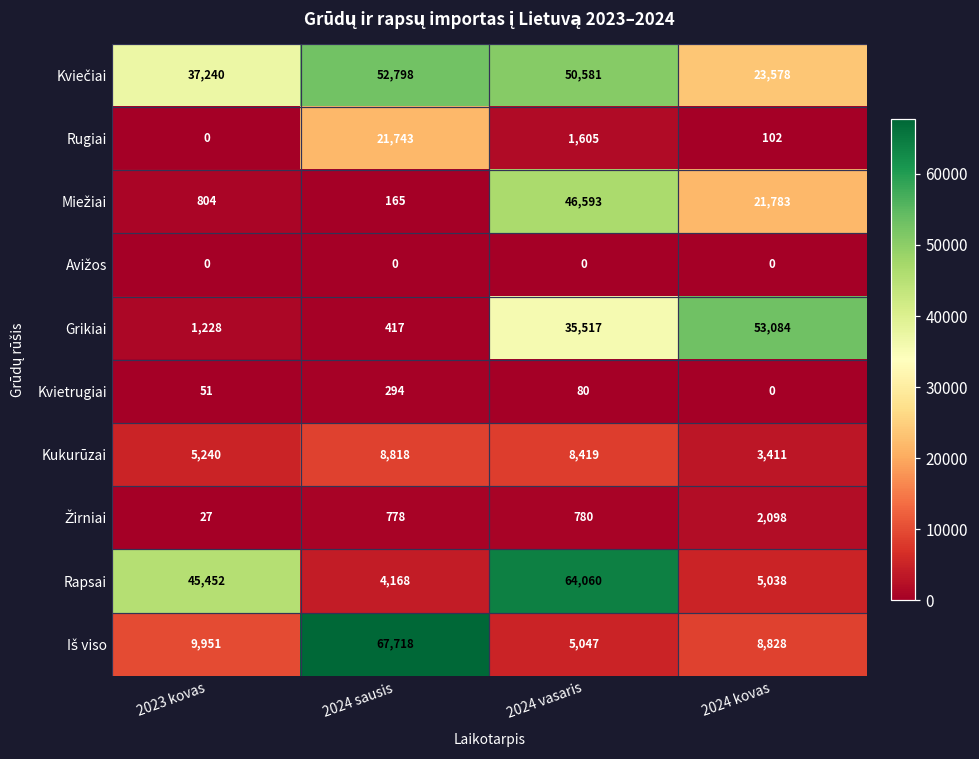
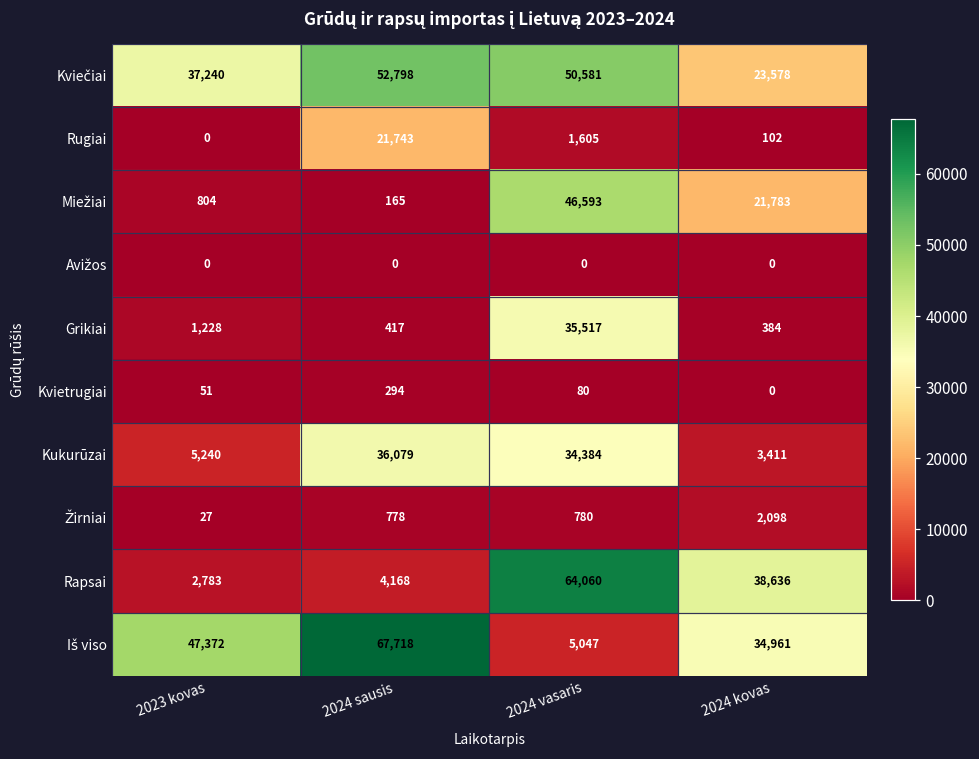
  {
    "Kviečiai": {
      "2023 kovas": "37,240",
      "2024 sausis": "52,798",
      "2024 vasaris": "50,581",
      "2024 kovas": "23,578"
    },
    "Rugiai": {
      "2023 kovas": "0",
      "2024 sausis": "21,743",
      "2024 vasaris": "1,605",
      "2024 kovas": "102"
    },
    "Miežiai": {
      "2023 kovas": "804",
      "2024 sausis": "165",
      "2024 vasaris": "46,593",
      "2024 kovas": "21,783"
    },
    "Avižos": {
      "2023 kovas": "0",
      "2024 sausis": "0",
      "2024 vasaris": "0",
      "2024 kovas": "0"
    },
    "Grikiai": {
      "2023 kovas": "1,228",
      "2024 sausis": "417",
      "2024 vasaris": "35,517",
-     "2024 kovas": "53,084"
+     "2024 kovas": "384"
    },
    "Kvietrugiai": {
      "2023 kovas": "51",
      "2024 sausis": "294",
      "2024 vasaris": "80",
      "2024 kovas": "0"
    },
    "Kukurūzai": {
      "2023 kovas": "5,240",
-     "2024 sausis": "8,818",
-     "2024 vasaris": "8,419",
+     "2024 sausis": "36,079",
+     "2024 vasaris": "34,384",
      "2024 kovas": "3,411"
    },
    "Žirniai": {
      "2023 kovas": "27",
      "2024 sausis": "778",
      "2024 vasaris": "780",
      "2024 kovas": "2,098"
    },
    "Rapsai": {
-     "2023 kovas": "45,452",
+     "2023 kovas": "2,783",
      "2024 sausis": "4,168",
      "2024 vasaris": "64,060",
-     "2024 kovas": "5,038"
+     "2024 kovas": "38,636"
    },
    "Iš viso": {
-     "2023 kovas": "9,951",
+     "2023 kovas": "47,372",
      "2024 sausis": "67,718",
      "2024 vasaris": "5,047",
-     "2024 kovas": "8,828"
+     "2024 kovas": "34,961"
    }
  }
